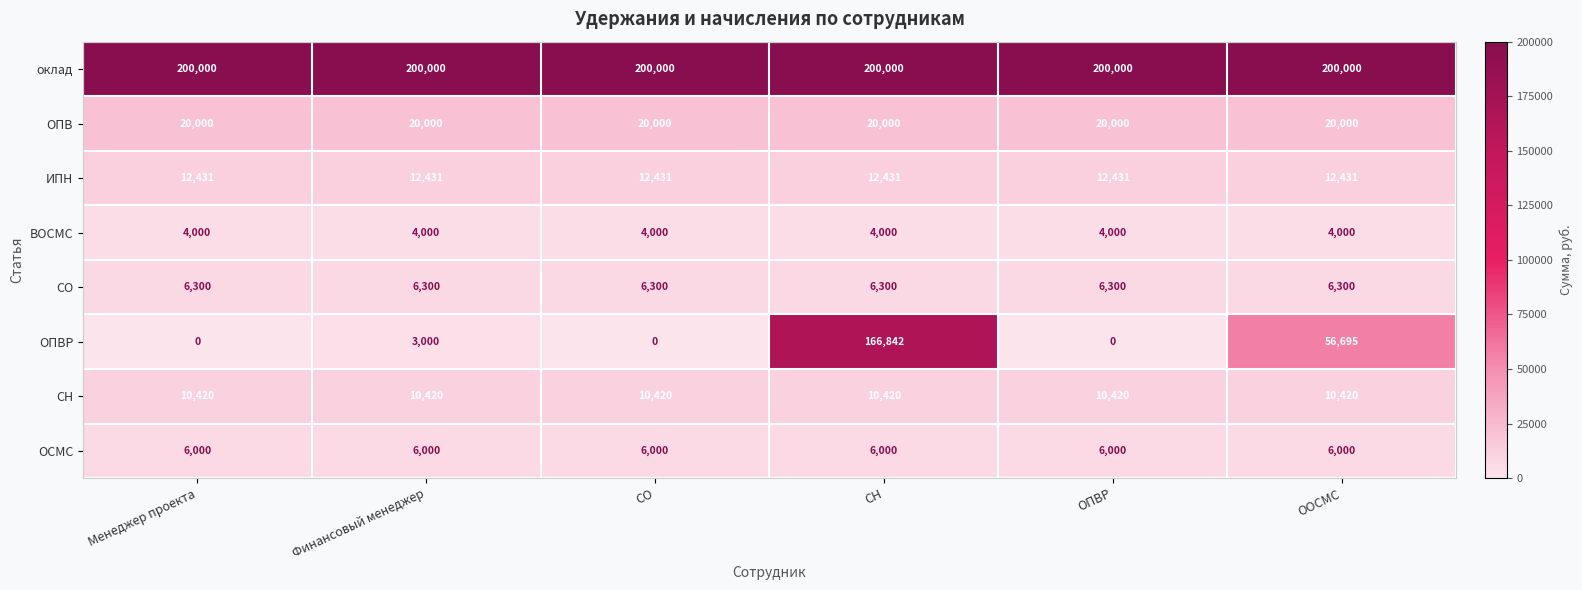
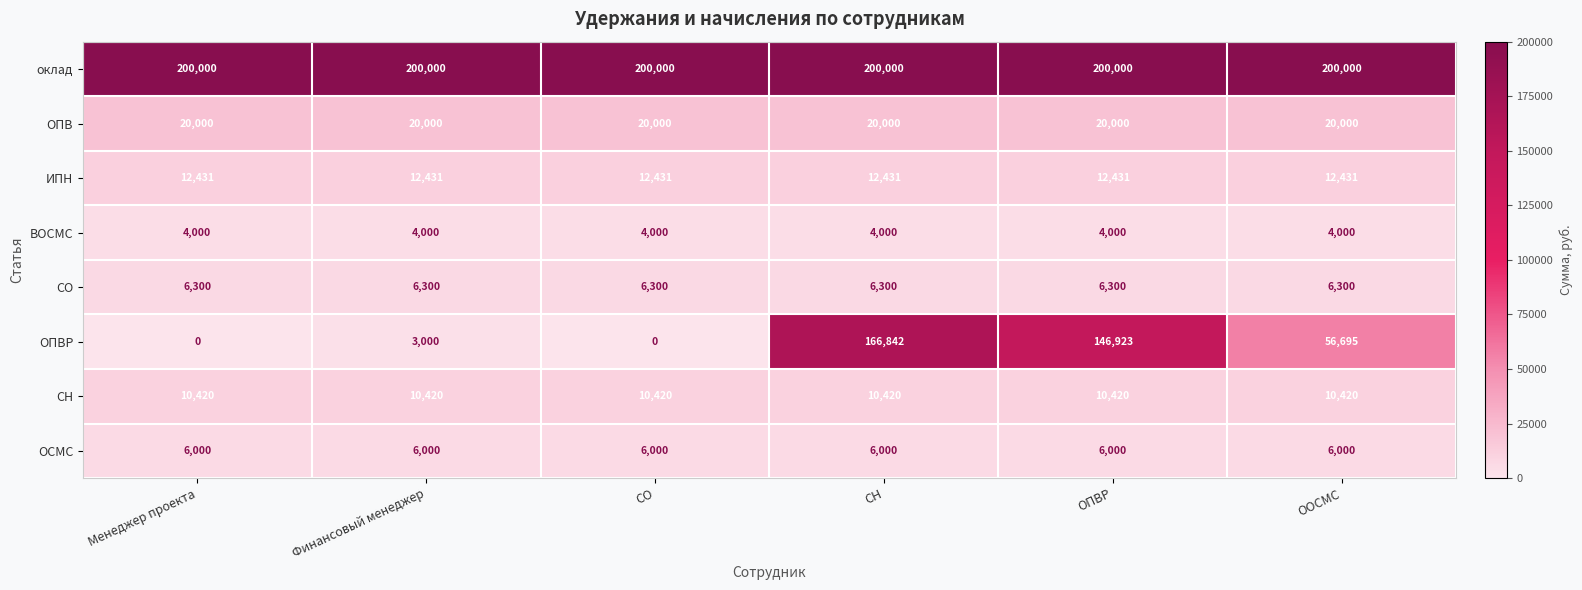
  {
    "оклад": {
      "Менеджер проекта": "200,000",
      "Финансовый менеджер": "200,000",
      "СО": "200,000",
      "СН": "200,000",
      "ОПВР": "200,000",
      "ООСМС": "200,000"
    },
    "ОПВ": {
      "Менеджер проекта": "20,000",
      "Финансовый менеджер": "20,000",
      "СО": "20,000",
      "СН": "20,000",
      "ОПВР": "20,000",
      "ООСМС": "20,000"
    },
    "ВОСМС": {
      "Менеджер проекта": "4,000",
      "Финансовый менеджер": "4,000",
      "СО": "4,000",
      "СН": "4,000",
      "ОПВР": "4,000",
      "ООСМС": "4,000"
    },
    "СО": {
      "Менеджер проекта": "6,300",
      "Финансовый менеджер": "6,300",
      "СО": "6,300",
      "СН": "6,300",
      "ОПВР": "6,300",
      "ООСМС": "6,300"
    },
    "ОПВР": {
      "Менеджер проекта": "0",
      "Финансовый менеджер": "3,000",
      "СО": "0",
      "СН": "166,842",
-     "ОПВР": "0",
+     "ОПВР": "146,923",
      "ООСМС": "56,695"
    },
    "ОСМС": {
      "Менеджер проекта": "6,000",
      "Финансовый менеджер": "6,000",
      "СО": "6,000",
      "СН": "6,000",
      "ОПВР": "6,000",
      "ООСМС": "6,000"
    }
  }
